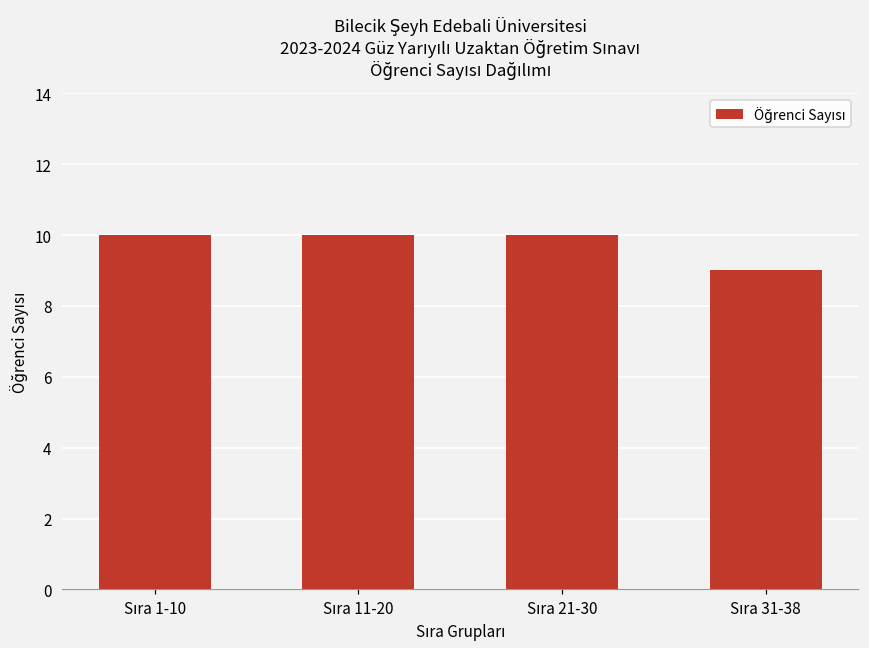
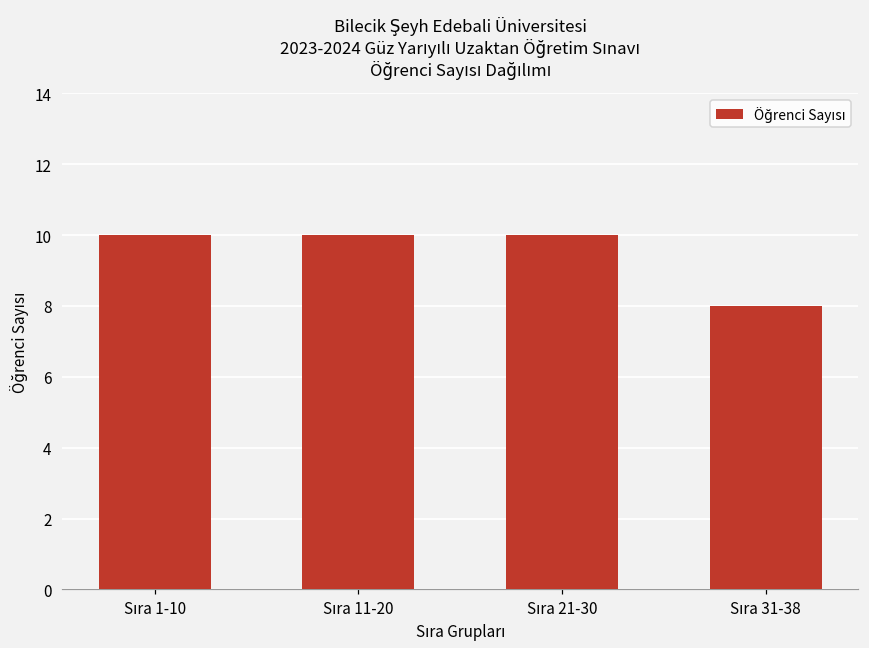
  {
    "Sıra 1-10": 10,
    "Sıra 11-20": 10,
    "Sıra 21-30": 10,
-   "Sıra 31-38": 9
+   "Sıra 31-38": 8
  }
